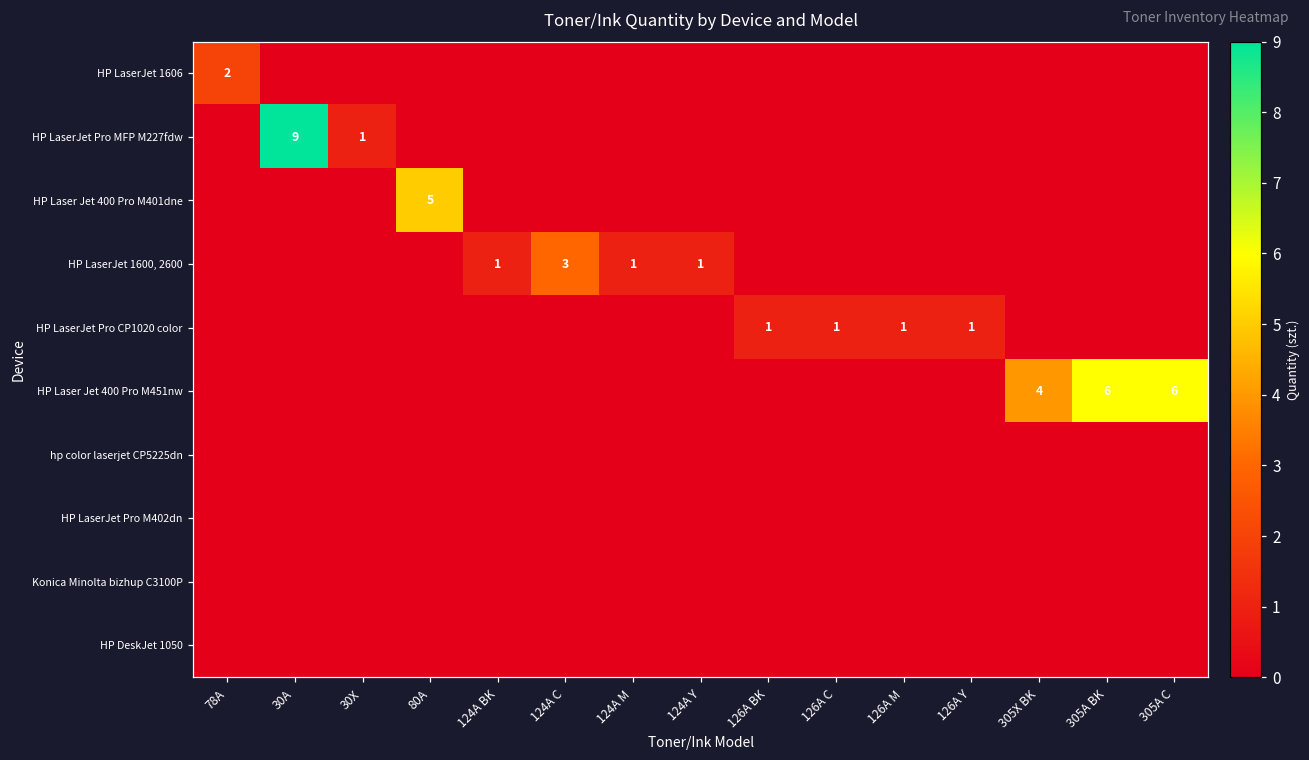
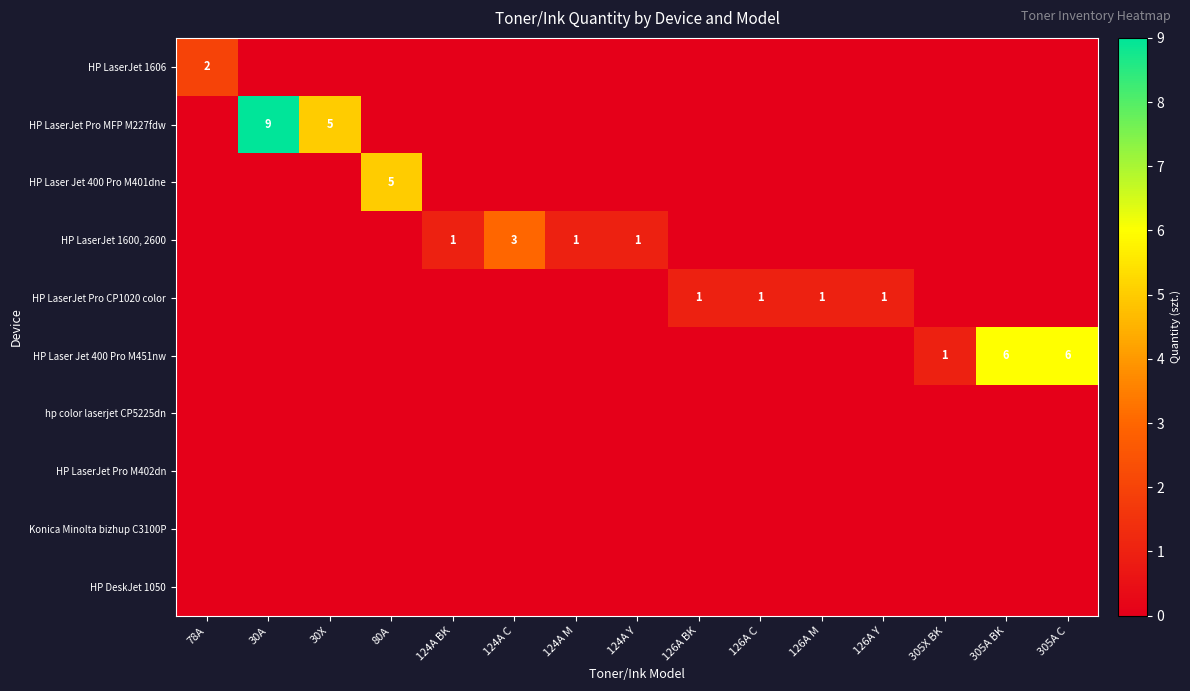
  {
    "HP LaserJet 1606": {
      "78A": 2
    },
    "HP LaserJet Pro MFP M227fdw": {
      "30A": 9,
-     "30X": 1
+     "30X": 5
    },
    "HP Laser Jet 400 Pro M401dne": {
      "80A": 5
    },
    "HP LaserJet 1600, 2600": {
      "124A BK": 1,
      "124A C": 3,
      "124A M": 1,
      "124A Y": 1
    },
    "HP LaserJet Pro CP1020 color": {
      "126A BK": 1,
      "126A C": 1,
      "126A M": 1,
      "126A Y": 1
    },
    "HP Laser Jet 400 Pro M451nw": {
-     "305X BK": 4,
+     "305X BK": 1,
      "305A BK": 6,
      "305A C": 6
    }
  }
